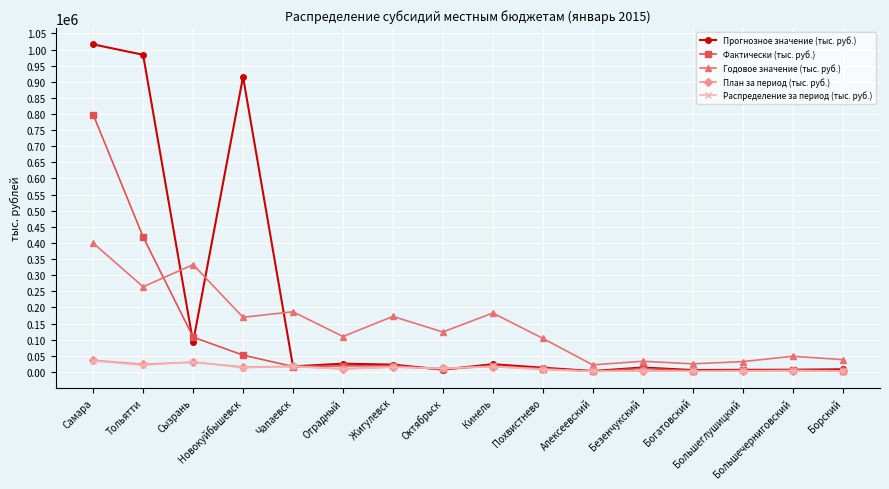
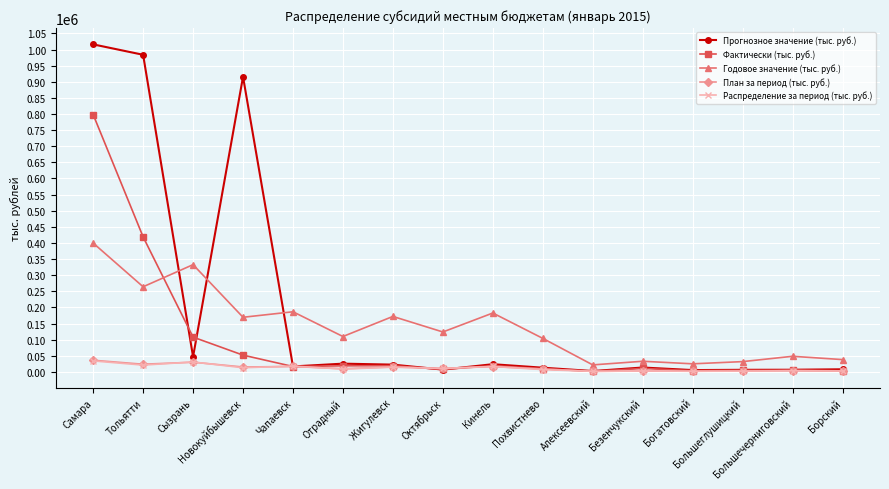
  {
    "Прогнозное значение (тыс. руб.)": {
      "Самара": 1020000,
      "Тольятти": 980000,
-     "Сызрань": 90000,
+     "Сызрань": 50000,
      "Новокуйбышевск": 920000
    }
  }
